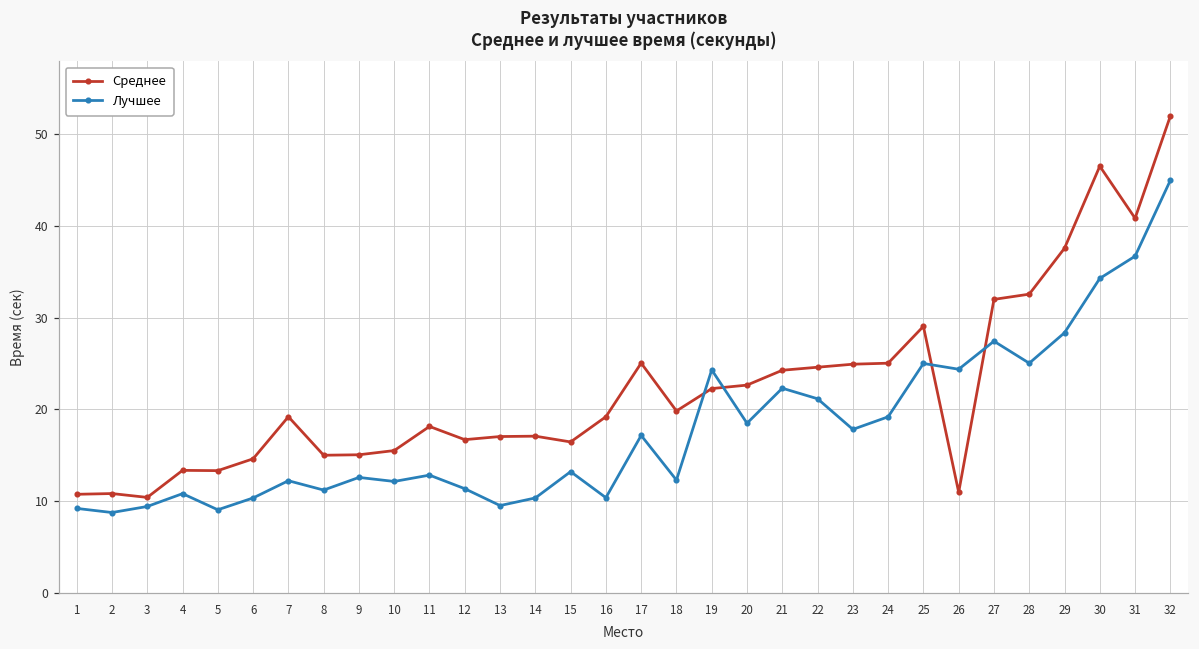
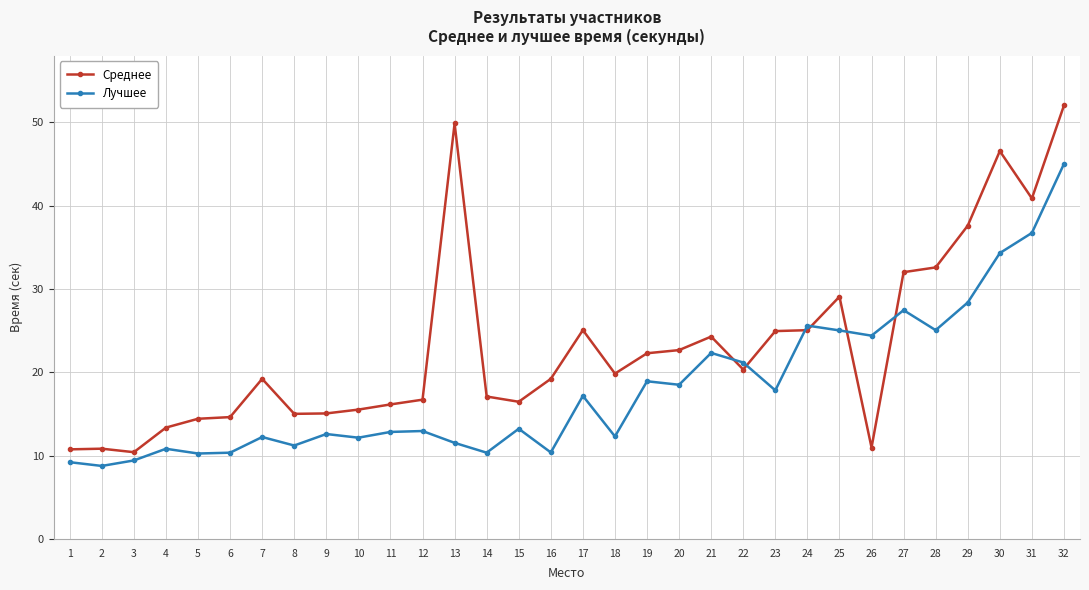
  {
    "Среднее": {
      "1": 11,
      "2": 11,
      "3": 10,
      "4": 13,
-     "5": 13,
+     "5": 14,
      "6": 15,
      "7": 19,
      "8": 15,
      "9": 15,
      "10": 16,
-     "11": 18,
+     "11": 16,
      "12": 17,
-     "13": 17,
+     "13": 50,
      "14": 17,
      "15": 16,
      "16": 19,
      "17": 25,
      "18": 20,
      "19": 22,
      "20": 23,
      "21": 24,
-     "22": 25,
+     "22": 20,
      "23": 25,
      "24": 25,
      "25": 29,
      "26": 11,
      "27": 32,
      "28": 33,
      "29": 38,
      "30": 47,
      "31": 41,
      "32": 52
    },
    "Лучшее": {
      "1": 9,
      "2": 9,
      "3": 9,
      "4": 11,
-     "5": 9,
+     "5": 10,
      "6": 10,
      "7": 12,
      "8": 11,
      "9": 13,
      "10": 12,
      "11": 13,
-     "12": 11,
-     "13": 10,
+     "12": 13,
+     "13": 12,
      "14": 10,
      "15": 13,
      "16": 10,
      "17": 17,
      "18": 12,
-     "19": 24,
+     "19": 19,
      "20": 19,
      "21": 22,
      "22": 21,
      "23": 18,
-     "24": 19,
+     "24": 26,
      "25": 25,
      "26": 24,
      "27": 27,
      "28": 25,
      "29": 28,
      "30": 34,
      "31": 37,
      "32": 45
    }
  }
